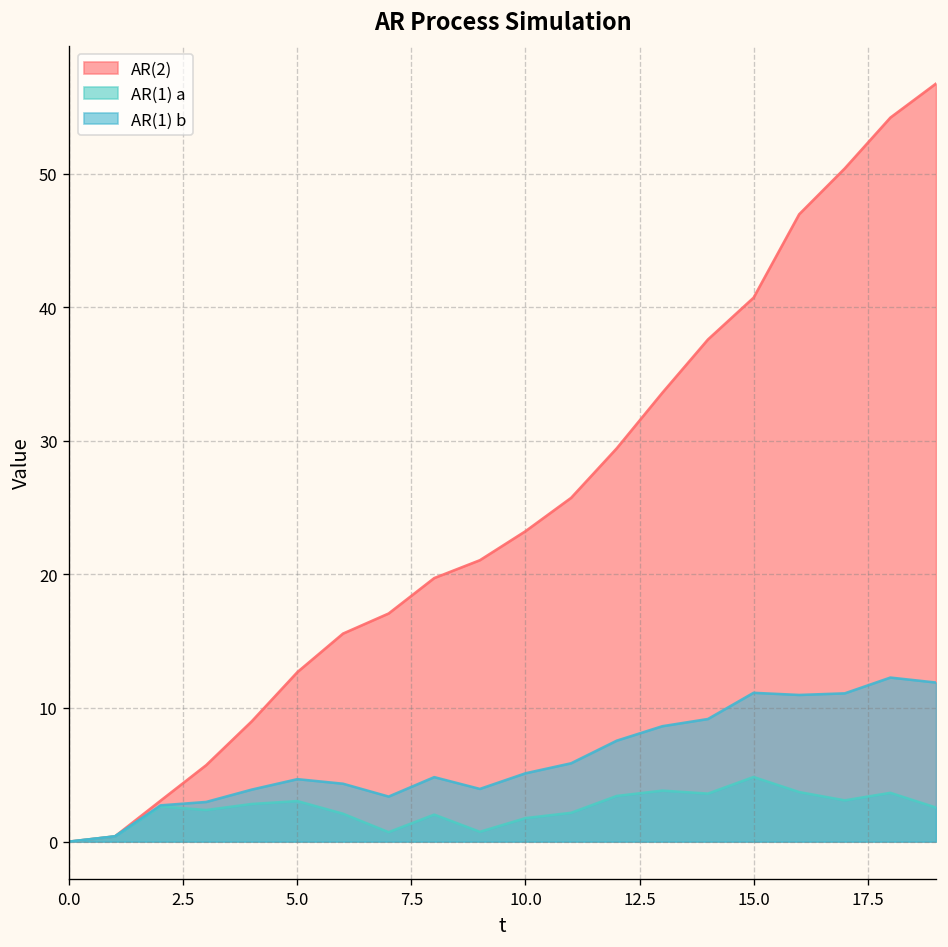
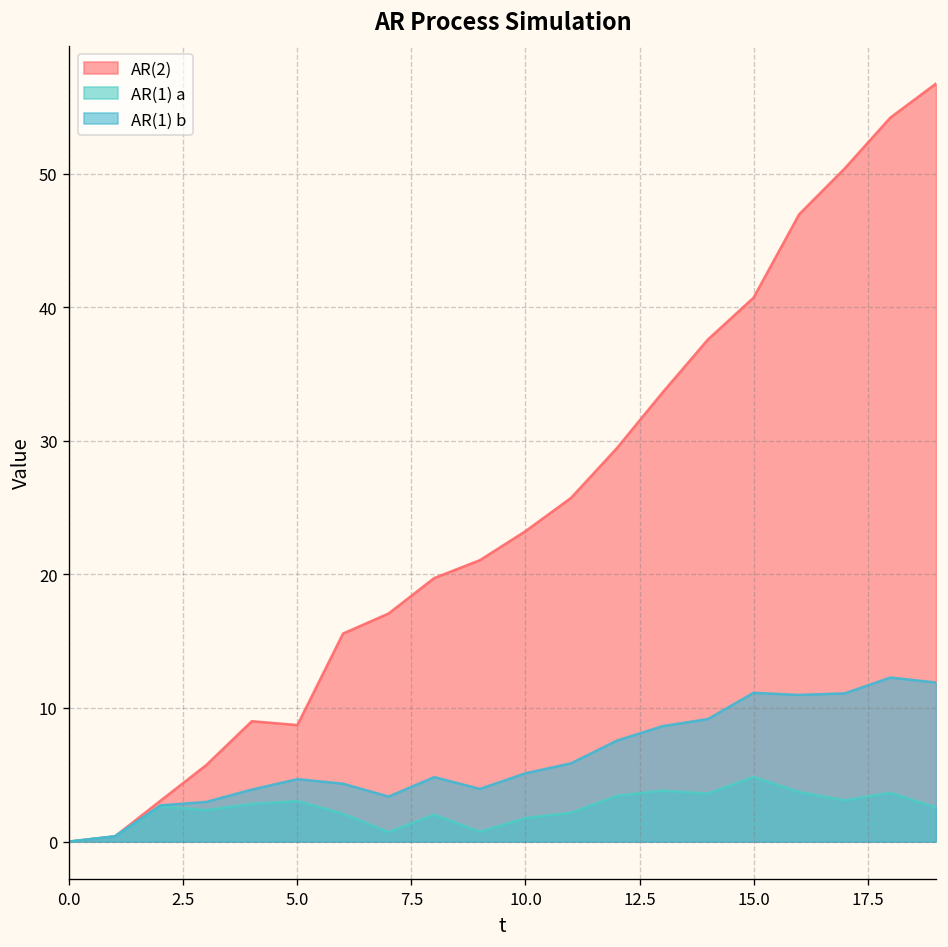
  {
    "AR(2)": {
-     "5.0": 12.7,
+     "5.0": 8.7,
      "10.0": 23.2,
      "15.0": 40.7
    }
  }
